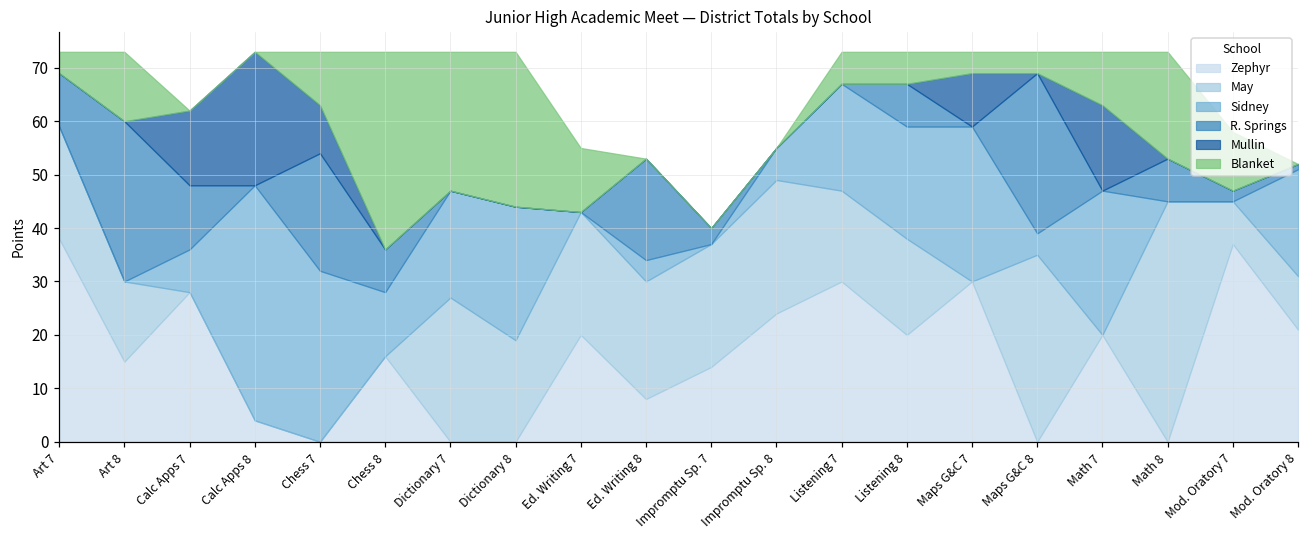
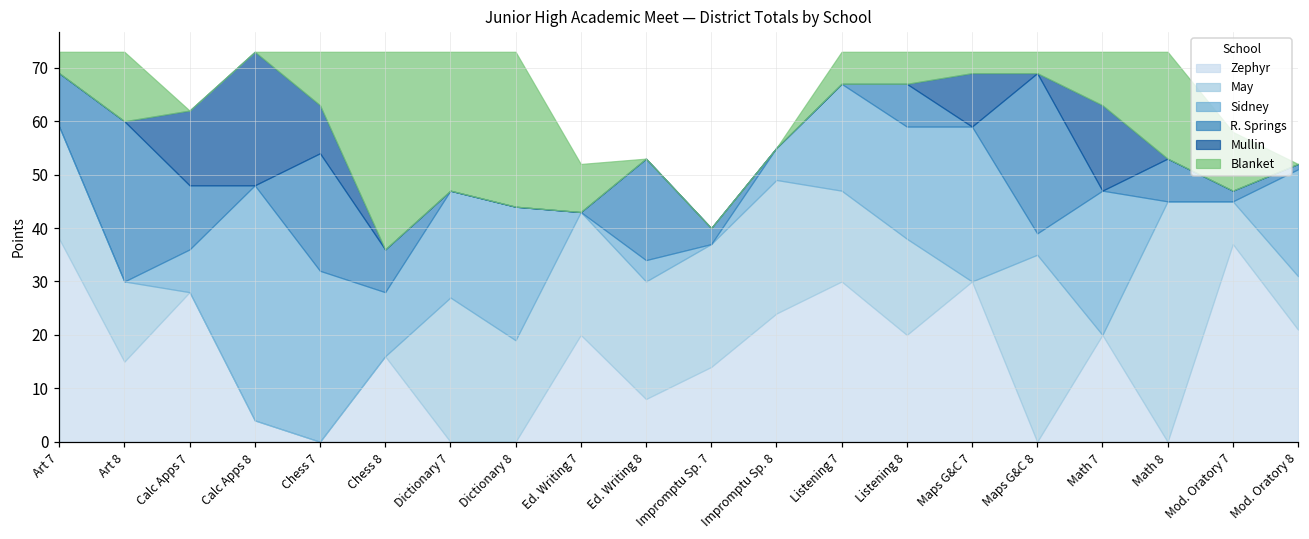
  {
    "R. Springs": {
      "Calc Apps 7": 12,
      "Chess 7": 22
    },
    "Mullin": {
      "Chess 7": 9,
      "Maps G&C 7": 10,
      "Math 7": 16
    },
    "Blanket": {
      "Art 7": 4,
      "Art 8": 13,
      "Chess 7": 10,
      "Chess 8": 37,
      "Dictionary 7": 26,
      "Dictionary 8": 29,
-     "Ed. Writing 7": 12,
+     "Ed. Writing 7": 9,
      "Listening 7": 6,
      "Listening 8": 6,
      "Maps G&C 7": 4,
      "Maps G&C 8": 4,
      "Math 7": 10,
      "Math 8": 20
    }
  }
